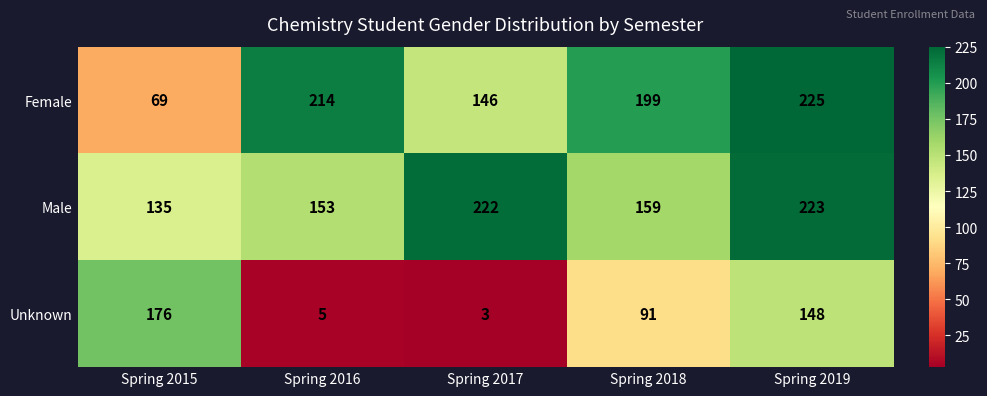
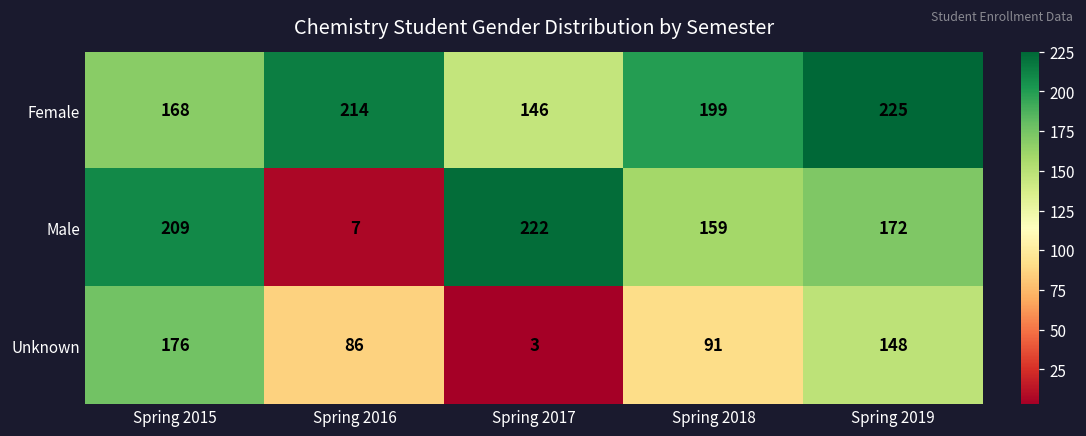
  {
    "Female": {
-     "Spring 2015": 69,
+     "Spring 2015": 168,
      "Spring 2016": 214,
      "Spring 2017": 146,
      "Spring 2018": 199,
      "Spring 2019": 225
    },
    "Male": {
-     "Spring 2015": 135,
-     "Spring 2016": 153,
+     "Spring 2015": 209,
+     "Spring 2016": 7,
      "Spring 2017": 222,
      "Spring 2018": 159,
-     "Spring 2019": 223
+     "Spring 2019": 172
    },
    "Unknown": {
      "Spring 2015": 176,
-     "Spring 2016": 5,
+     "Spring 2016": 86,
      "Spring 2017": 3,
      "Spring 2018": 91,
      "Spring 2019": 148
    }
  }
